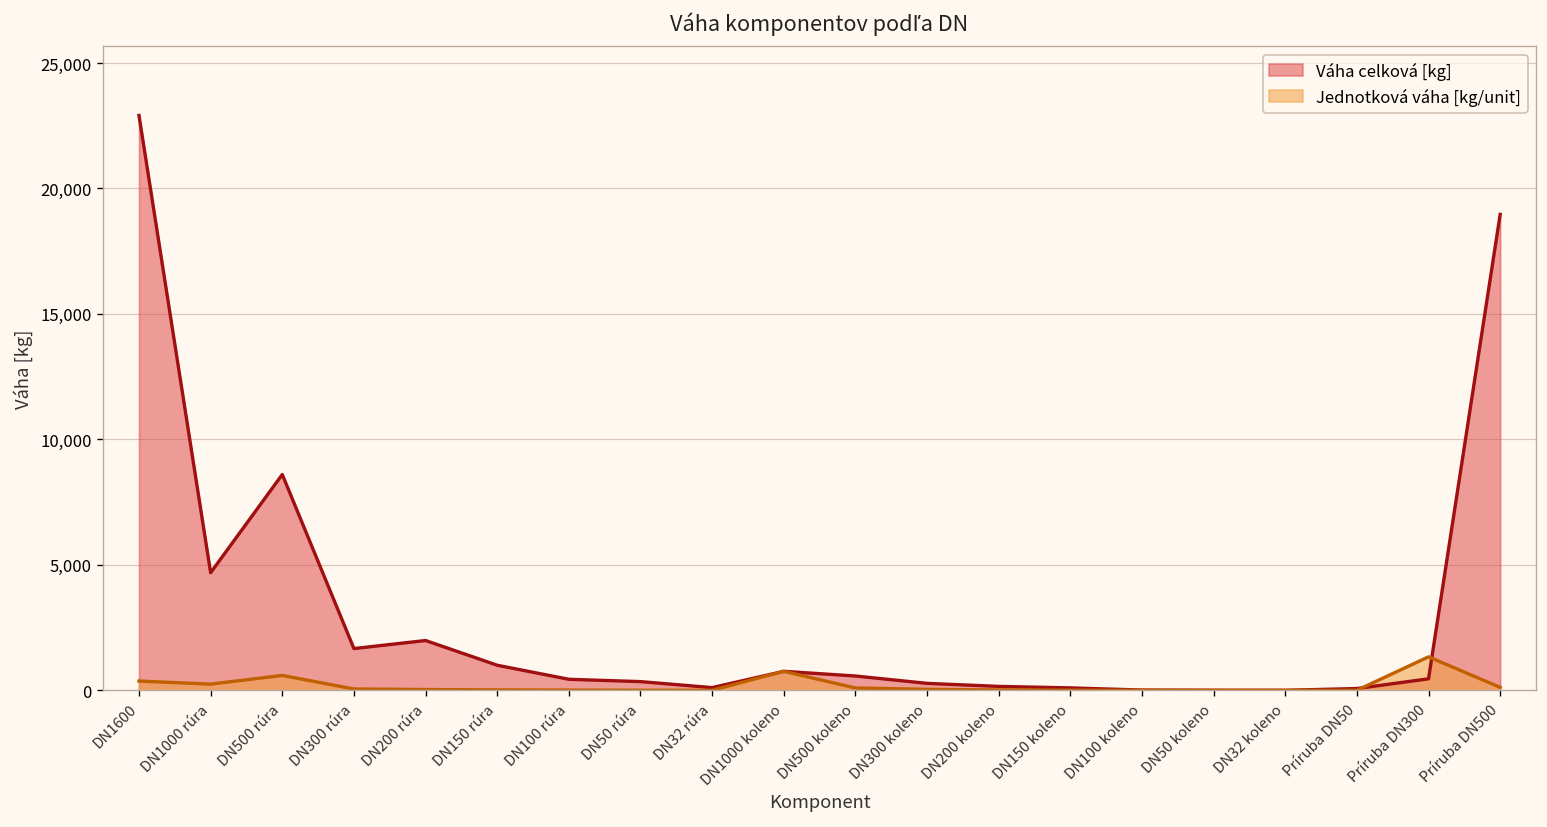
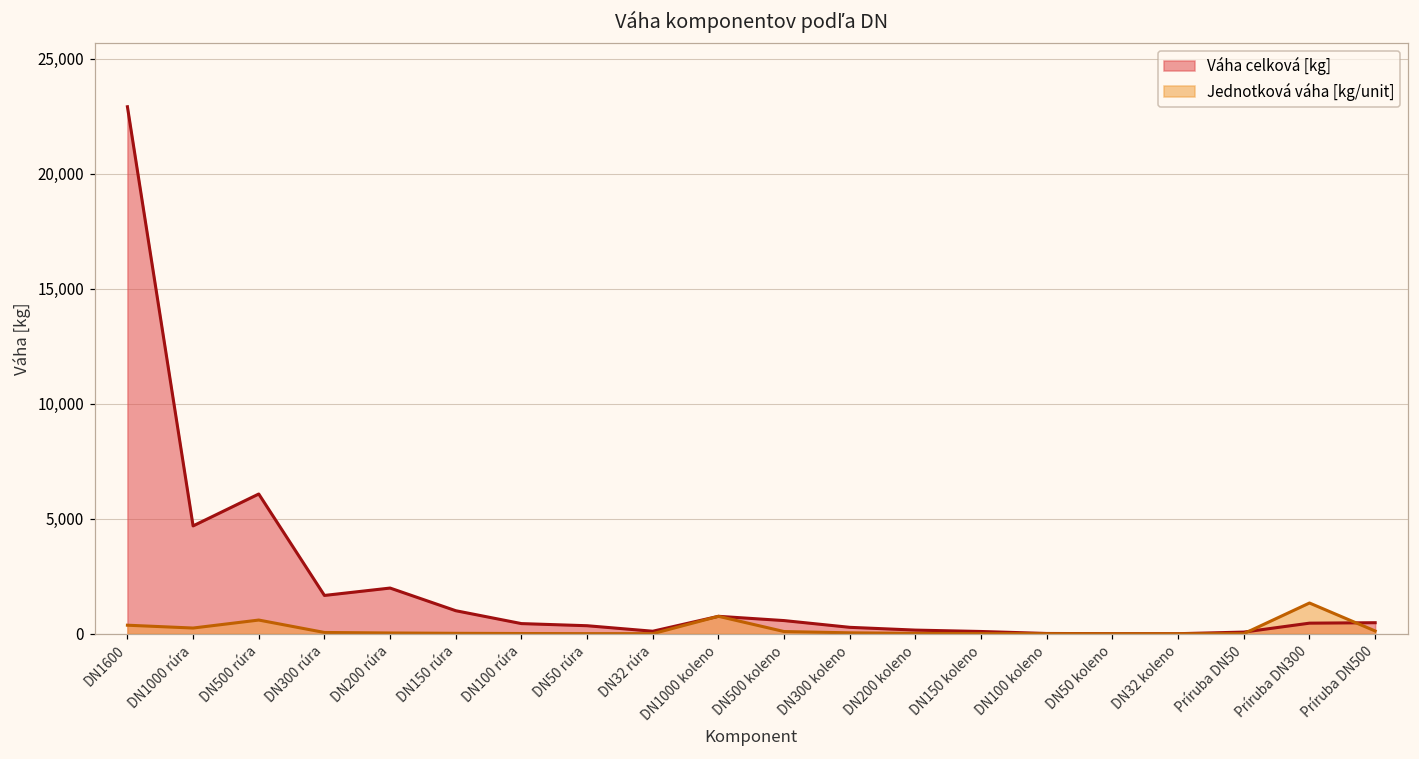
  {
    "Váha celková [kg]": {
      "DN1600": "22,900",
      "DN1000 rúra": "4,700",
-     "DN500 rúra": "8,600",
+     "DN500 rúra": "6,100",
      "DN300 rúra": "1,700",
      "DN200 rúra": "2,000",
      "DN150 rúra": "1,000",
      "DN100 rúra": "400",
      "DN50 rúra": "300",
      "DN500 koleno": "600",
      "DN300 koleno": "300",
      "DN200 koleno": "200",
      "Príruba DN300": "500",
-     "Príruba DN500": "19,000"
+     "Príruba DN500": "500"
    },
    "Jednotková váha [kg/unit]": {
      "DN1600": "400",
      "DN1000 rúra": "200",
      "DN500 rúra": "600",
      "DN300 rúra": "100",
      "DN200 rúra": "0",
      "DN150 rúra": "0",
      "DN100 rúra": "0",
      "DN50 rúra": "0",
      "DN500 koleno": "100",
      "DN300 koleno": "0",
      "DN200 koleno": "0",
      "Príruba DN300": "1,300",
      "Príruba DN500": "100"
    }
  }
